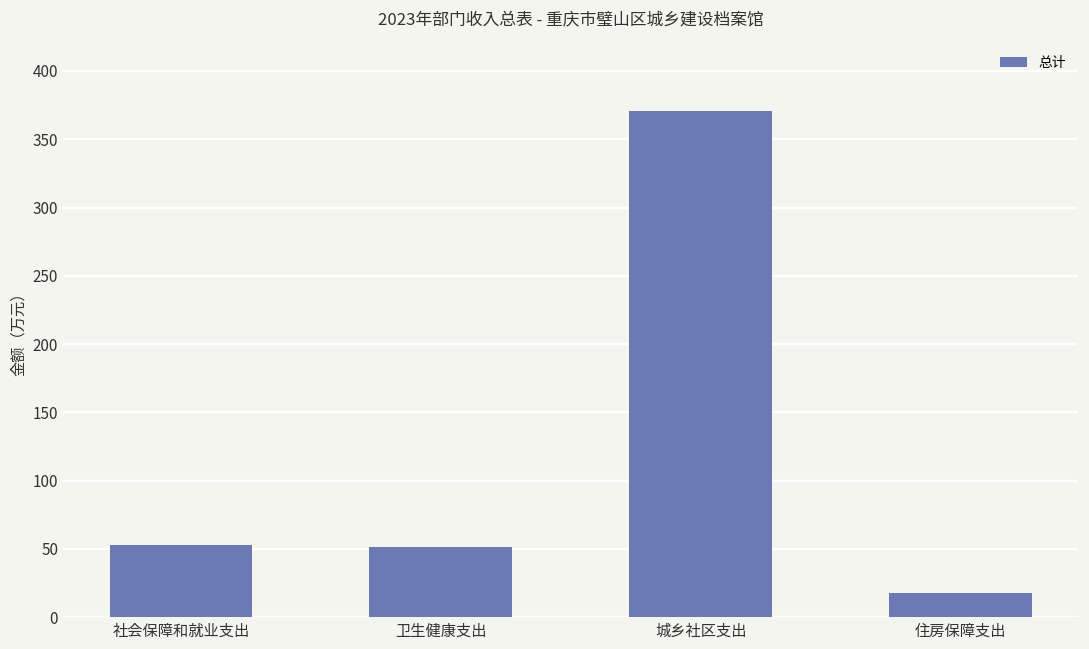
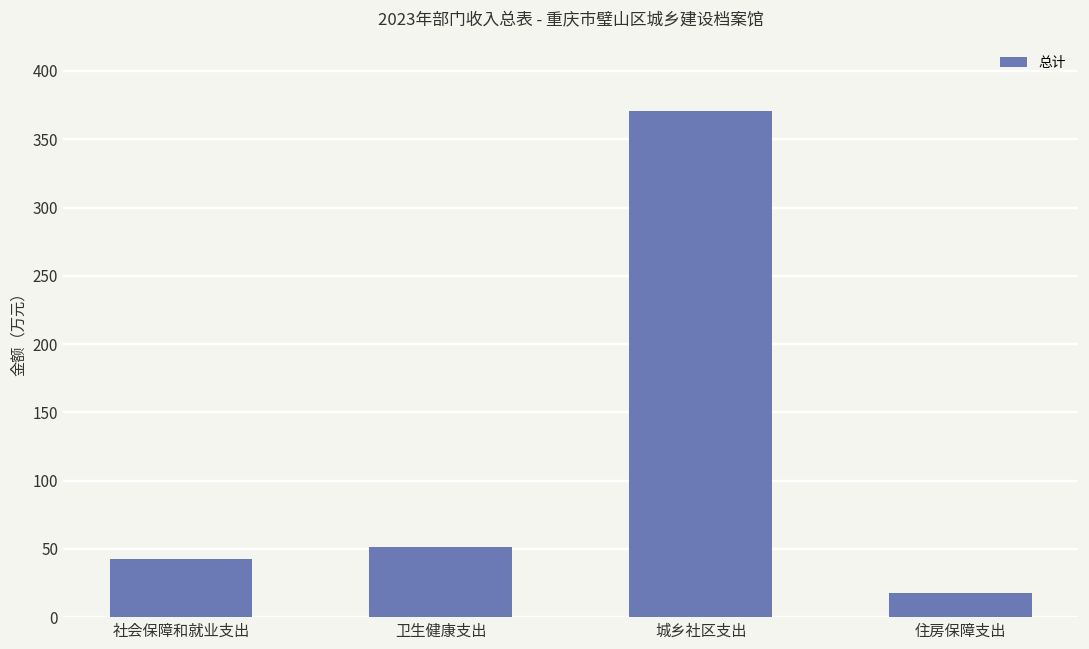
  {
-   "社会保障和就业支出": 53,
+   "社会保障和就业支出": 43,
    "卫生健康支出": 51,
    "城乡社区支出": 371,
    "住房保障支出": 18
  }
